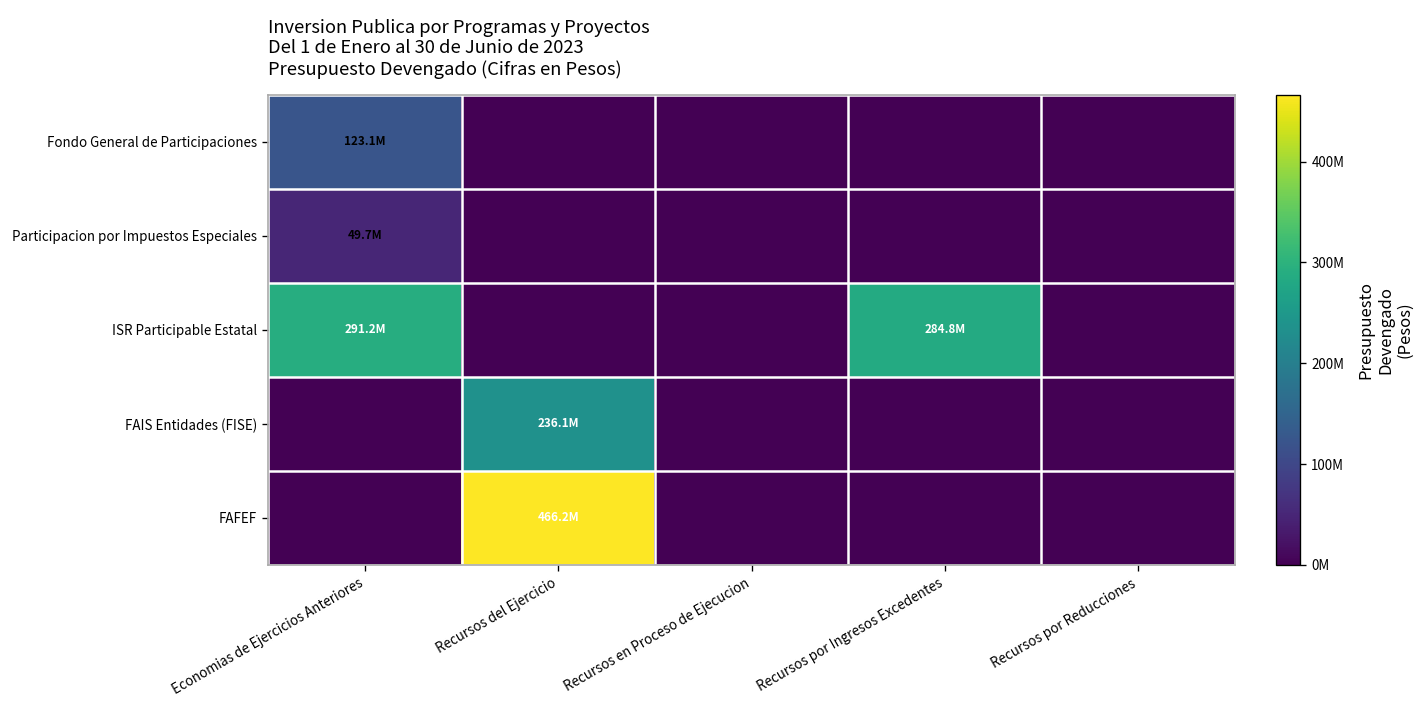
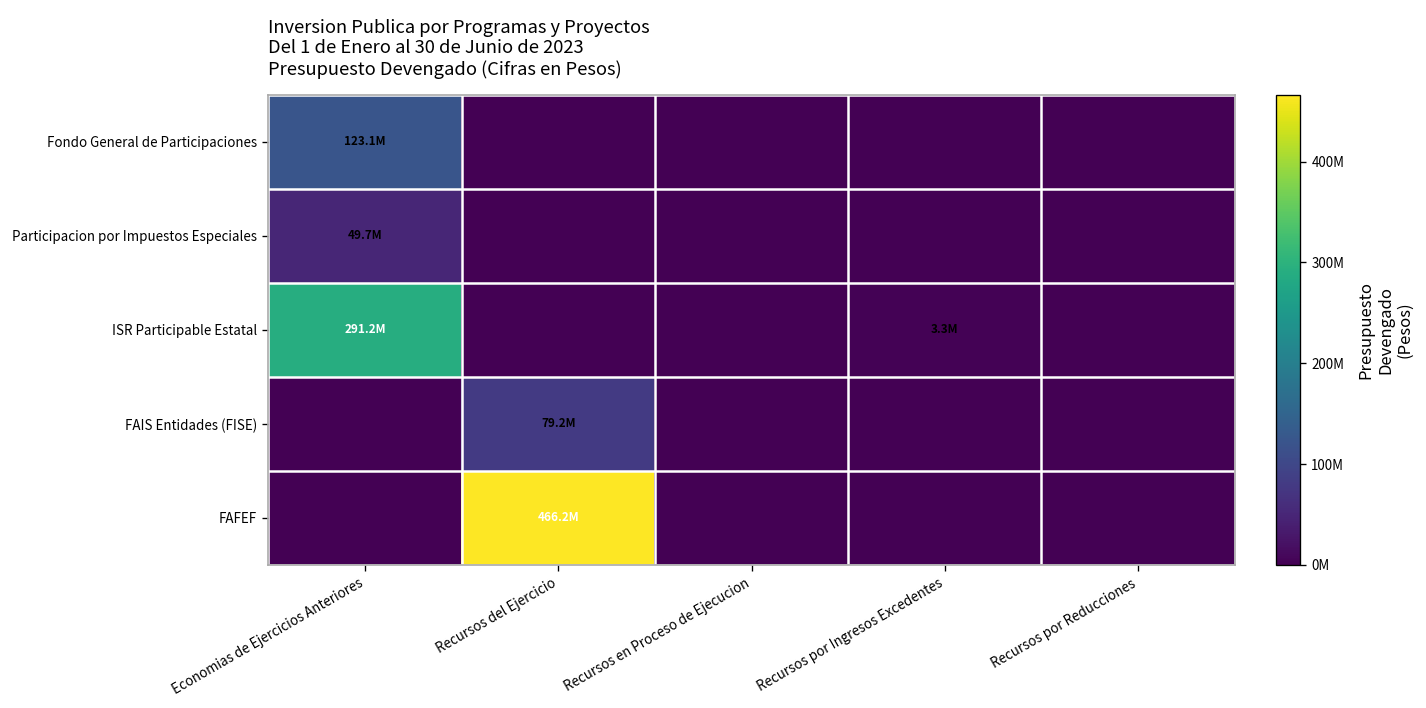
  {
    "Fondo General de Participaciones": {
      "Economias de Ejercicios Anteriores": "123.1M"
    },
    "Participacion por Impuestos Especiales": {
      "Economias de Ejercicios Anteriores": "49.7M"
    },
    "ISR Participable Estatal": {
      "Economias de Ejercicios Anteriores": "291.2M",
-     "Recursos por Ingresos Excedentes": "284.8M"
+     "Recursos por Ingresos Excedentes": "3.3M"
    },
    "FAIS Entidades (FISE)": {
-     "Recursos del Ejercicio": "236.1M"
+     "Recursos del Ejercicio": "79.2M"
    },
    "FAFEF": {
      "Recursos del Ejercicio": "466.2M"
    }
  }
